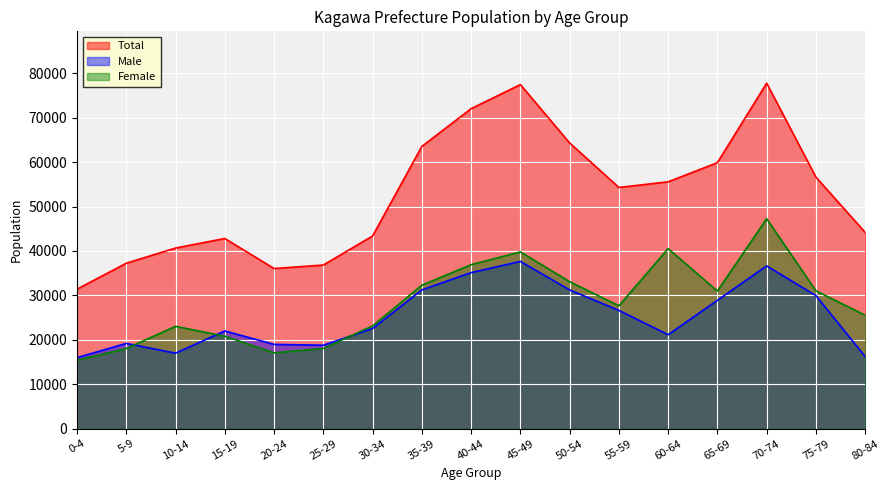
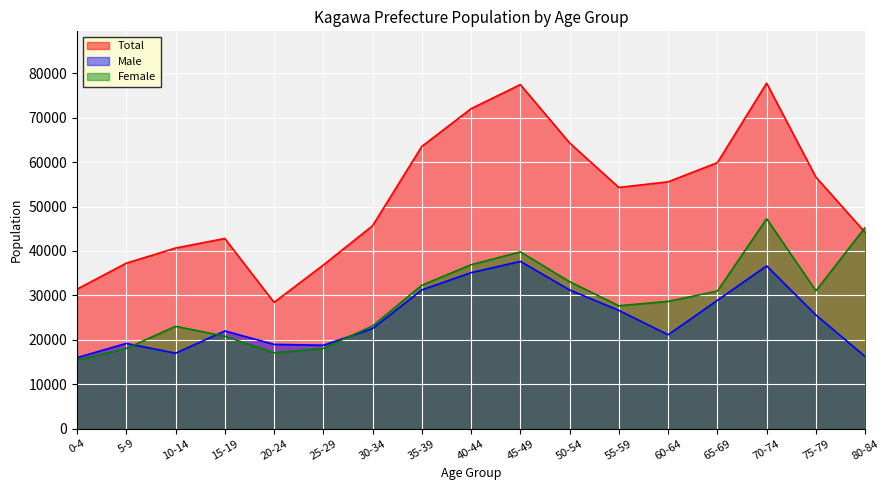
  {
    "Total": {
      "0-4": 31000,
      "5-9": 37000,
      "10-14": 41000,
      "15-19": 43000,
-     "20-24": 36000,
+     "20-24": 28000,
      "25-29": 37000,
-     "30-34": 43000,
+     "30-34": 46000,
      "35-39": 64000,
      "40-44": 72000,
      "45-49": 77000,
      "50-54": 64000,
      "55-59": 54000,
      "60-64": 56000,
      "65-69": 60000,
      "70-74": 78000,
      "75-79": 57000,
      "80-84": 44000
    },
    "Male": {
      "0-4": 16000,
      "5-9": 19000,
      "10-14": 17000,
      "15-19": 22000,
      "20-24": 19000,
      "25-29": 19000,
      "30-34": 23000,
      "35-39": 31000,
      "40-44": 35000,
      "45-49": 38000,
      "50-54": 31000,
      "55-59": 27000,
      "60-64": 21000,
      "65-69": 29000,
      "70-74": 37000,
-     "75-79": 30000,
+     "75-79": 26000,
      "80-84": 16000
    },
    "Female": {
      "0-4": 15000,
      "5-9": 18000,
      "10-14": 23000,
      "15-19": 21000,
      "20-24": 17000,
      "25-29": 18000,
      "30-34": 23000,
      "35-39": 32000,
      "40-44": 37000,
      "45-49": 40000,
      "50-54": 33000,
      "55-59": 28000,
-     "60-64": 41000,
+     "60-64": 29000,
      "65-69": 31000,
      "70-74": 47000,
      "75-79": 31000,
-     "80-84": 26000
+     "80-84": 45000
    }
  }
